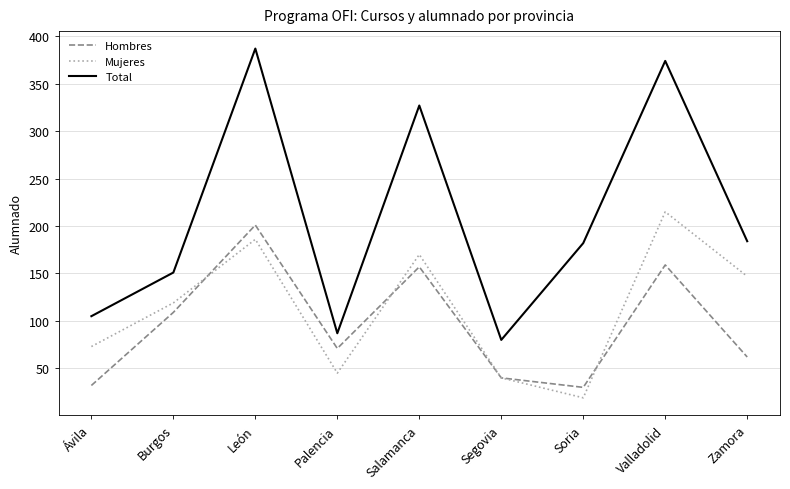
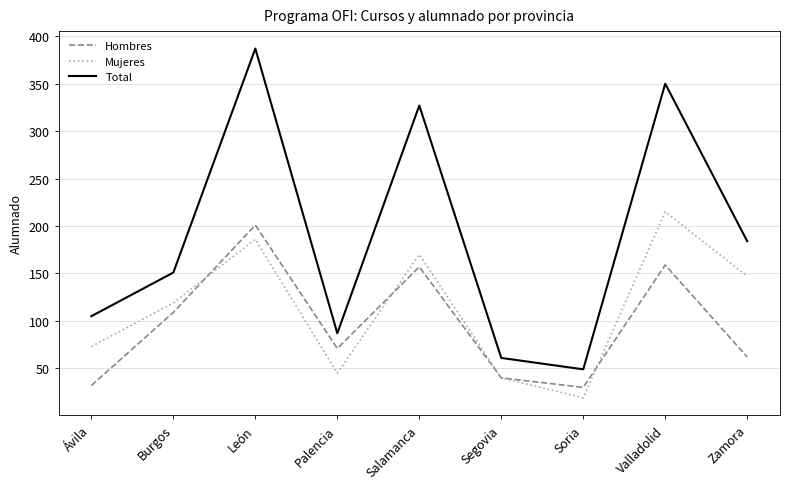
  {
    "Total": {
      "Ávila": 110,
      "Burgos": 150,
      "León": 390,
      "Palencia": 90,
      "Salamanca": 330,
-     "Segovia": 80,
-     "Soria": 180,
-     "Valladolid": 370,
+     "Segovia": 60,
+     "Soria": 50,
+     "Valladolid": 350,
      "Zamora": 180
    }
  }
